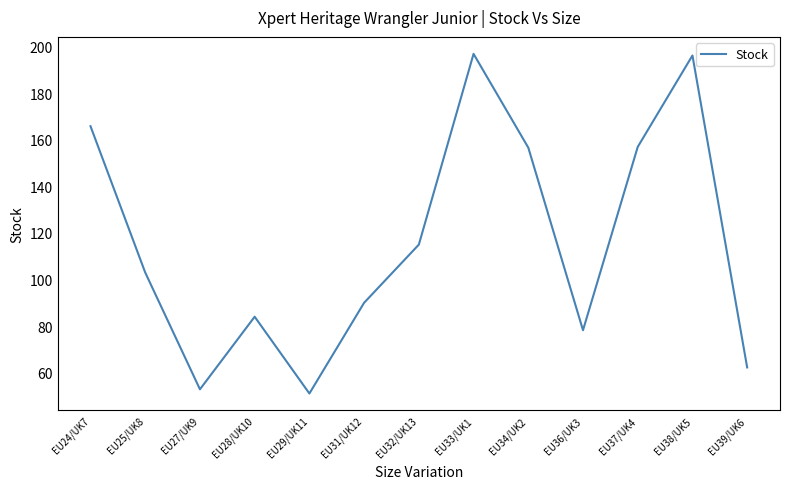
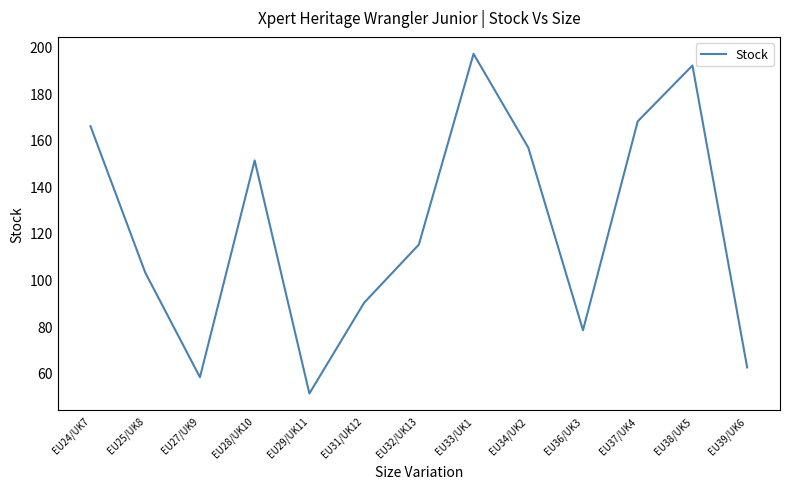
  {
    "EU24/UK7": 166,
    "EU25/UK8": 103,
-   "EU27/UK9": 53,
-   "EU28/UK10": 84,
+   "EU27/UK9": 58,
+   "EU28/UK10": 151,
    "EU29/UK11": 51,
    "EU31/UK12": 90,
    "EU32/UK13": 115,
    "EU33/UK1": 197,
    "EU34/UK2": 157,
    "EU36/UK3": 78,
-   "EU37/UK4": 157,
-   "EU38/UK5": 196,
+   "EU37/UK4": 168,
+   "EU38/UK5": 192,
    "EU39/UK6": 62
  }
